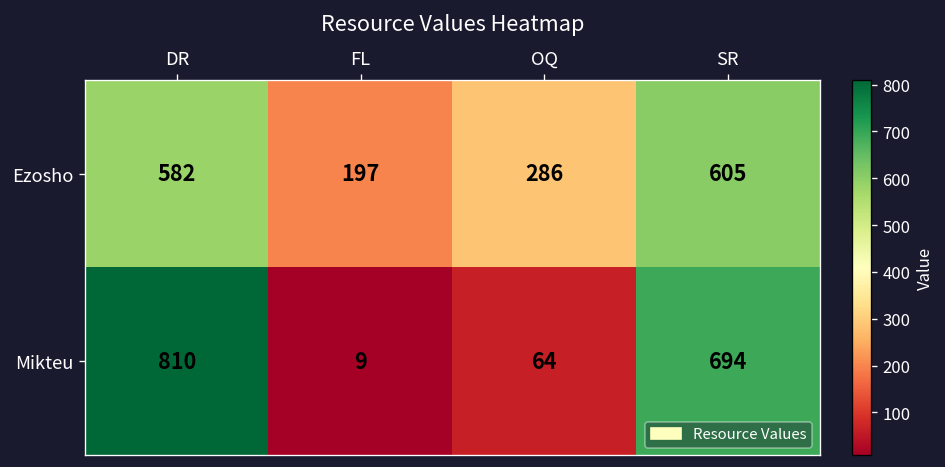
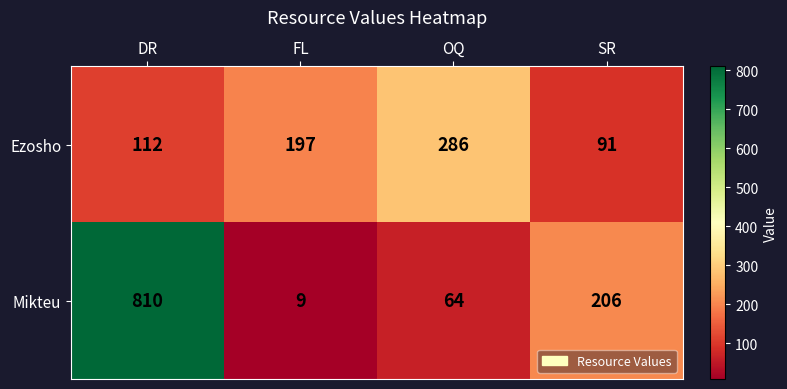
  {
    "Ezosho": {
-     "DR": 582,
+     "DR": 112,
      "FL": 197,
      "OQ": 286,
-     "SR": 605
+     "SR": 91
    },
    "Mikteu": {
      "DR": 810,
      "FL": 9,
      "OQ": 64,
-     "SR": 694
+     "SR": 206
    }
  }
